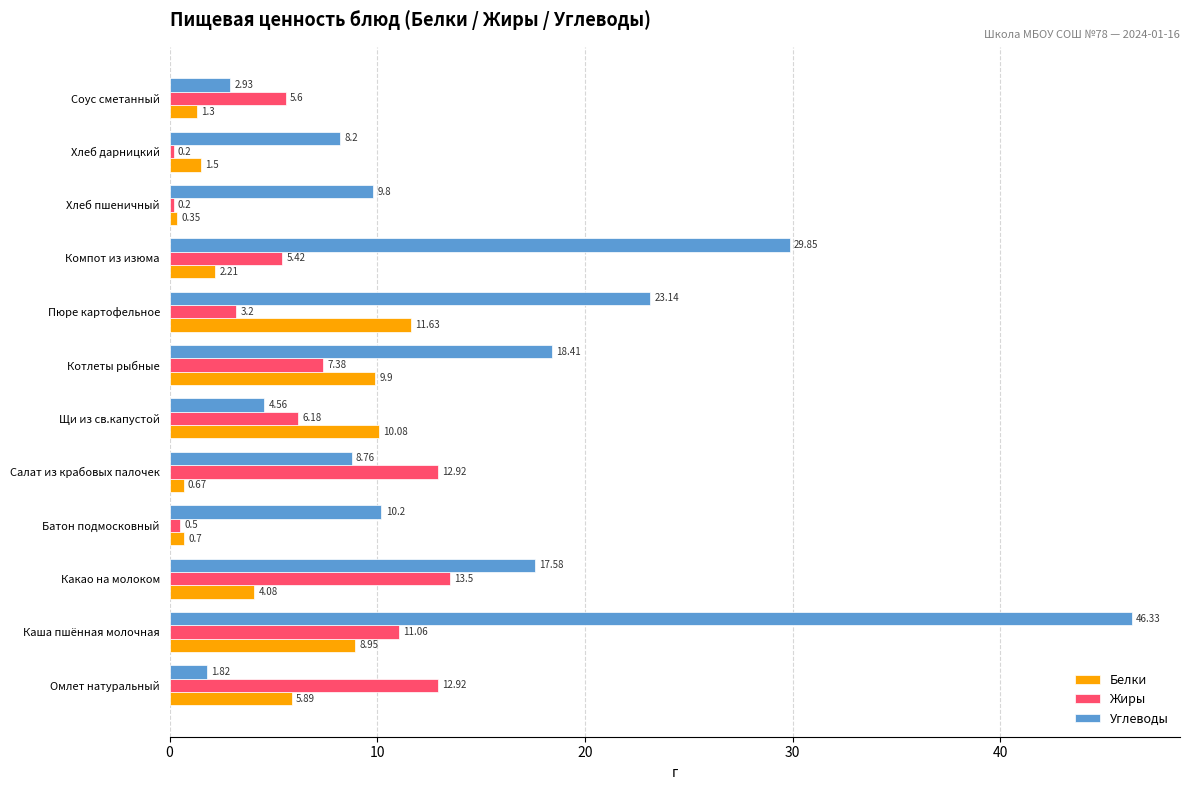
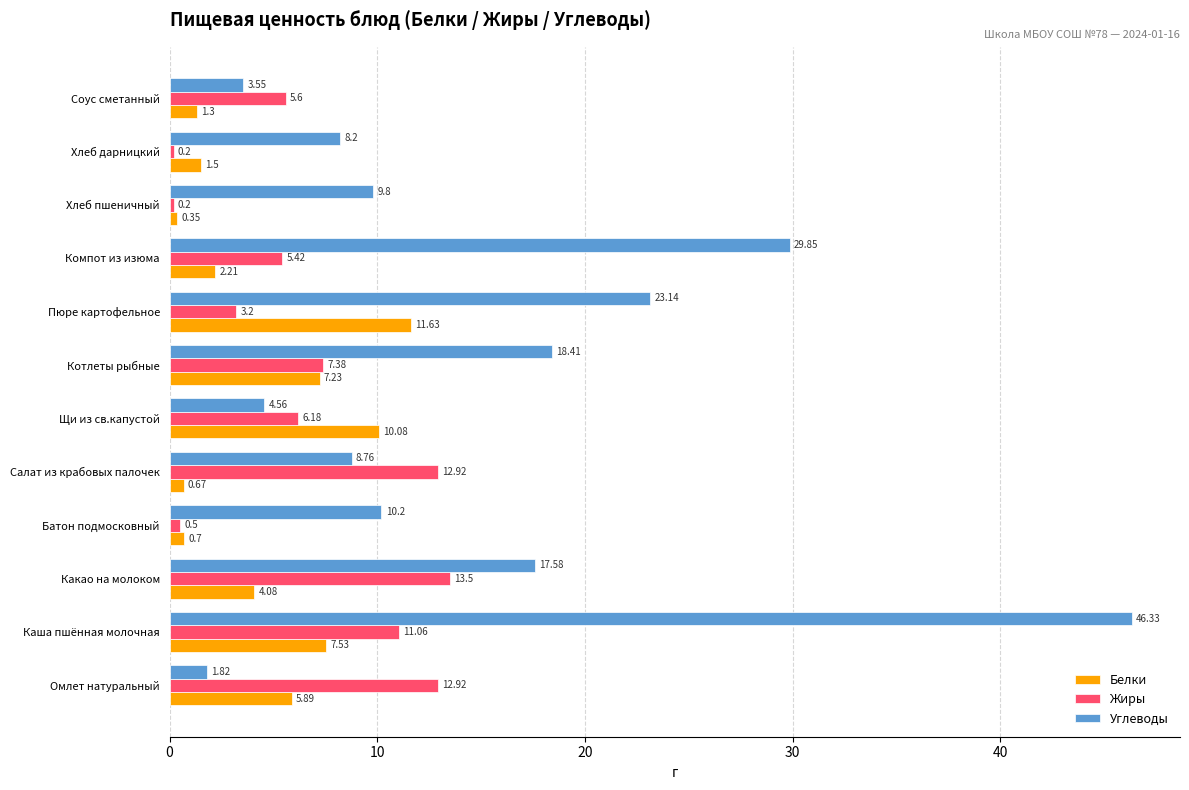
  {
    "Белки": {
      "Соус сметанный": 1.3,
      "Хлеб дарницкий": 1.5,
      "Хлеб пшеничный": 0.35,
      "Компот из изюма": 2.21,
      "Пюре картофельное": 11.63,
-     "Котлеты рыбные": 9.9,
+     "Котлеты рыбные": 7.23,
      "Щи из св.капустой": 10.08,
      "Салат из крабовых палочек": 0.67,
      "Батон подмосковный": 0.7,
      "Какао на молоком": 4.08,
-     "Каша пшённая молочная": 8.95,
+     "Каша пшённая молочная": 7.53,
      "Омлет натуральный": 5.89
    },
    "Жиры": {
      "Соус сметанный": 5.6,
      "Хлеб дарницкий": 0.2,
      "Хлеб пшеничный": 0.2,
      "Компот из изюма": 5.42,
      "Пюре картофельное": 3.2,
      "Котлеты рыбные": 7.38,
      "Щи из св.капустой": 6.18,
      "Салат из крабовых палочек": 12.92,
      "Батон подмосковный": 0.5,
      "Какао на молоком": 13.5,
      "Каша пшённая молочная": 11.06,
      "Омлет натуральный": 12.92
    },
    "Углеводы": {
-     "Соус сметанный": 2.93,
+     "Соус сметанный": 3.55,
      "Хлеб дарницкий": 8.2,
      "Хлеб пшеничный": 9.8,
      "Компот из изюма": 29.85,
      "Пюре картофельное": 23.14,
      "Котлеты рыбные": 18.41,
      "Щи из св.капустой": 4.56,
      "Салат из крабовых палочек": 8.76,
      "Батон подмосковный": 10.2,
      "Какао на молоком": 17.58,
      "Каша пшённая молочная": 46.33,
      "Омлет натуральный": 1.82
    }
  }
